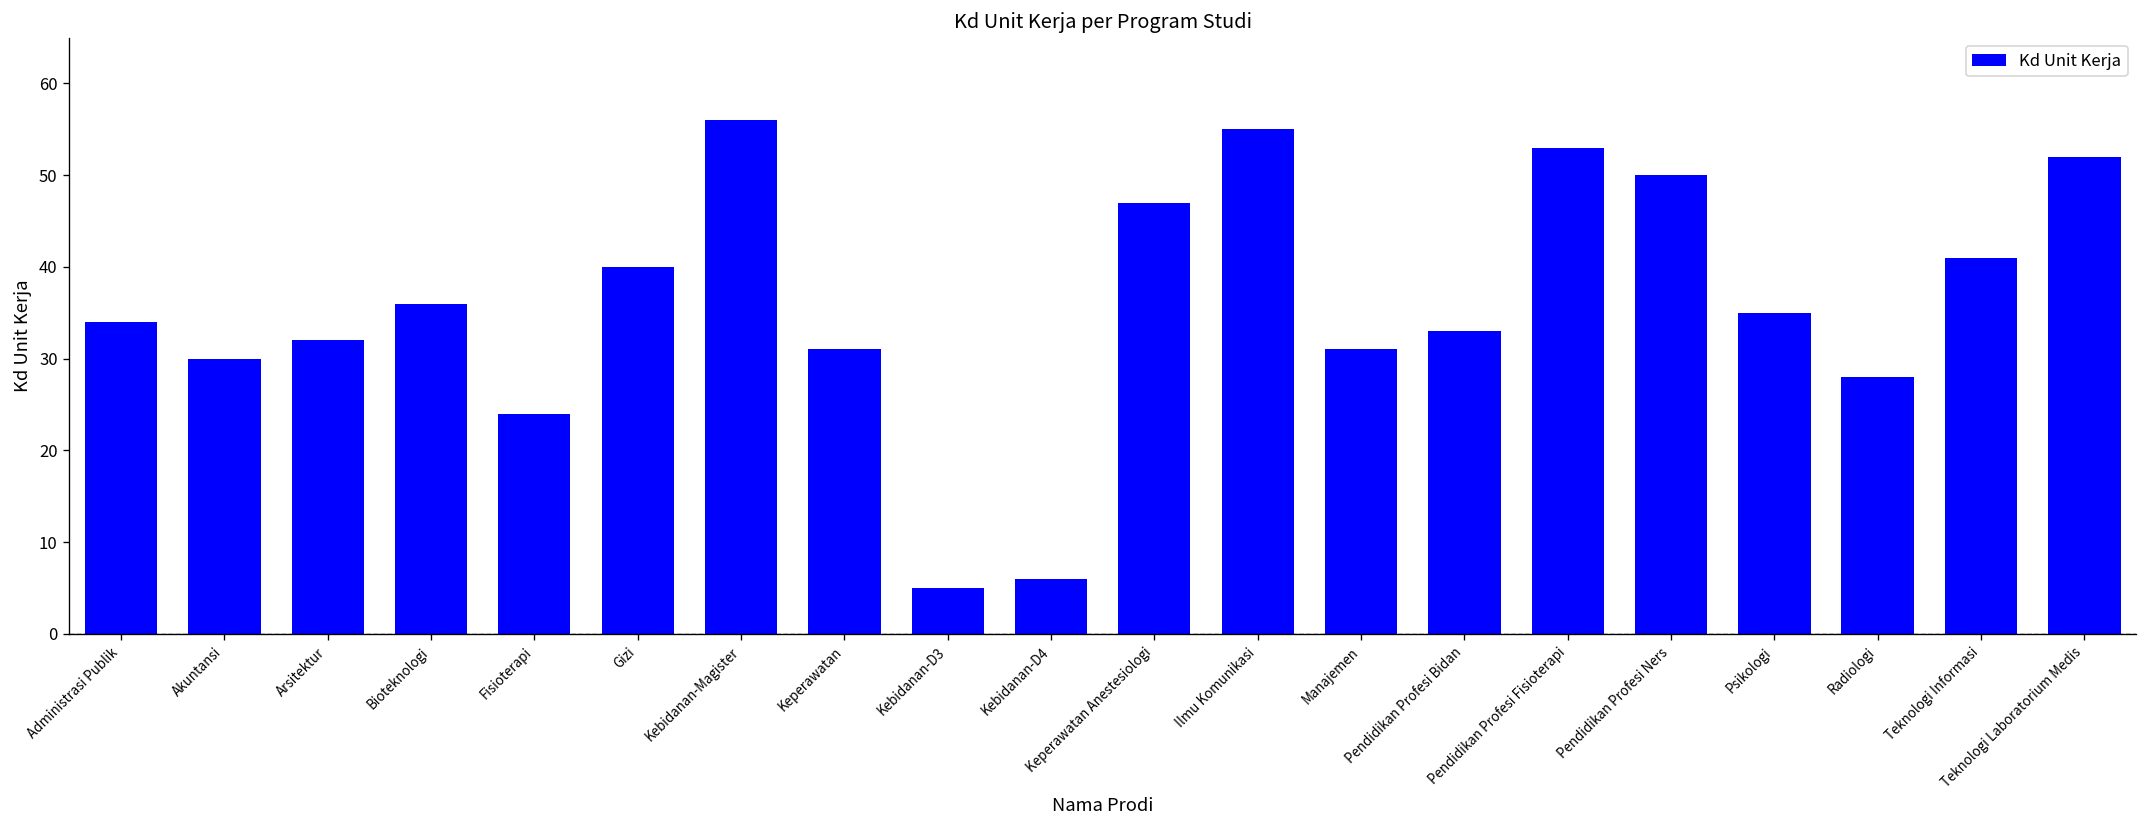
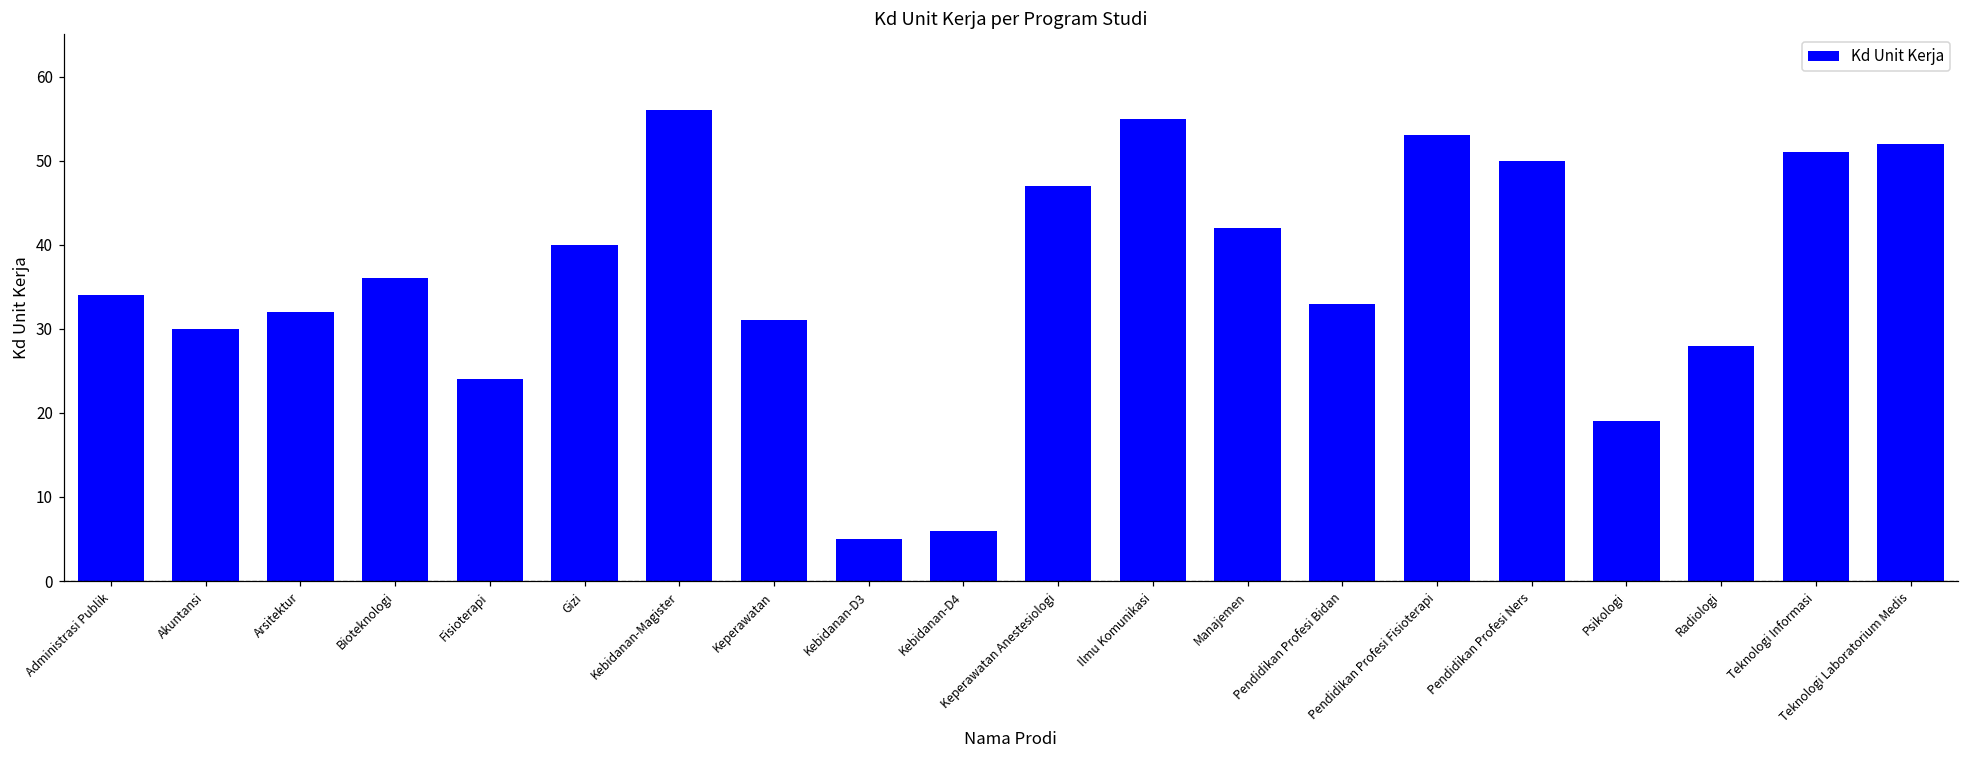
  {
    "Administrasi Publik": 34,
    "Akuntansi": 30,
    "Arsitektur": 32,
    "Bioteknologi": 36,
    "Fisioterapi": 24,
    "Gizi": 40,
    "Kebidanan-Magister": 56,
    "Keperawatan": 31,
    "Kebidanan-D3": 5,
    "Kebidanan-D4": 6,
    "Keperawatan Anestesiologi": 47,
    "Ilmu Komunikasi": 55,
-   "Manajemen": 31,
+   "Manajemen": 42,
    "Pendidikan Profesi Bidan": 33,
    "Pendidikan Profesi Fisioterapi": 53,
    "Pendidikan Profesi Ners": 50,
-   "Psikologi": 35,
+   "Psikologi": 19,
    "Radiologi": 28,
-   "Teknologi Informasi": 41,
+   "Teknologi Informasi": 51,
    "Teknologi Laboratorium Medis": 52
  }
